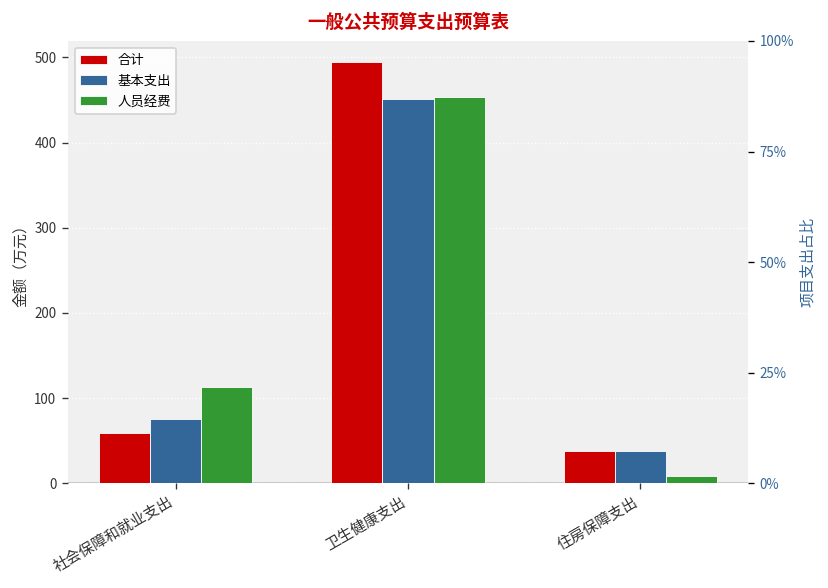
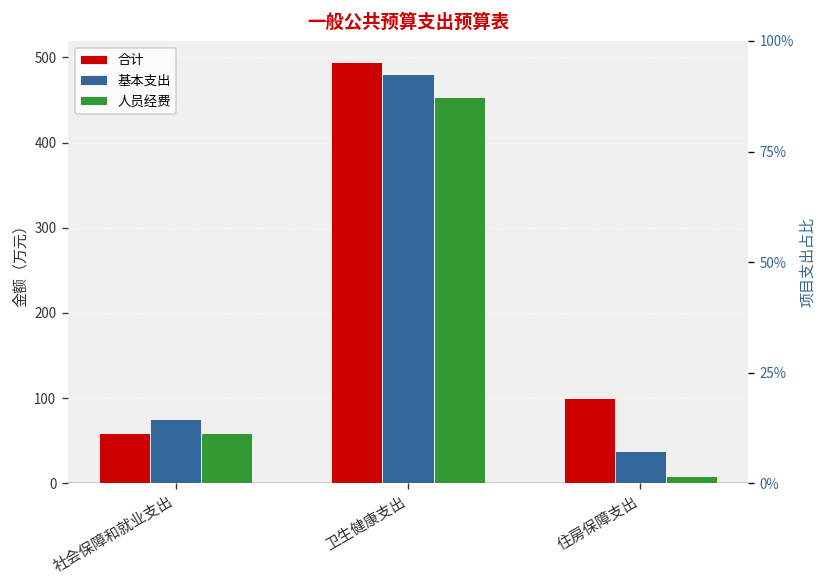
  {
    "合计": {
      "社会保障和就业支出": 60,
      "卫生健康支出": 490,
-     "住房保障支出": 40
+     "住房保障支出": 100
    },
    "基本支出": {
      "社会保障和就业支出": 80,
-     "卫生健康支出": 450,
+     "卫生健康支出": 480,
      "住房保障支出": 40
    },
    "人员经费": {
-     "社会保障和就业支出": 110,
+     "社会保障和就业支出": 60,
      "卫生健康支出": 450,
      "住房保障支出": 10
    }
  }
